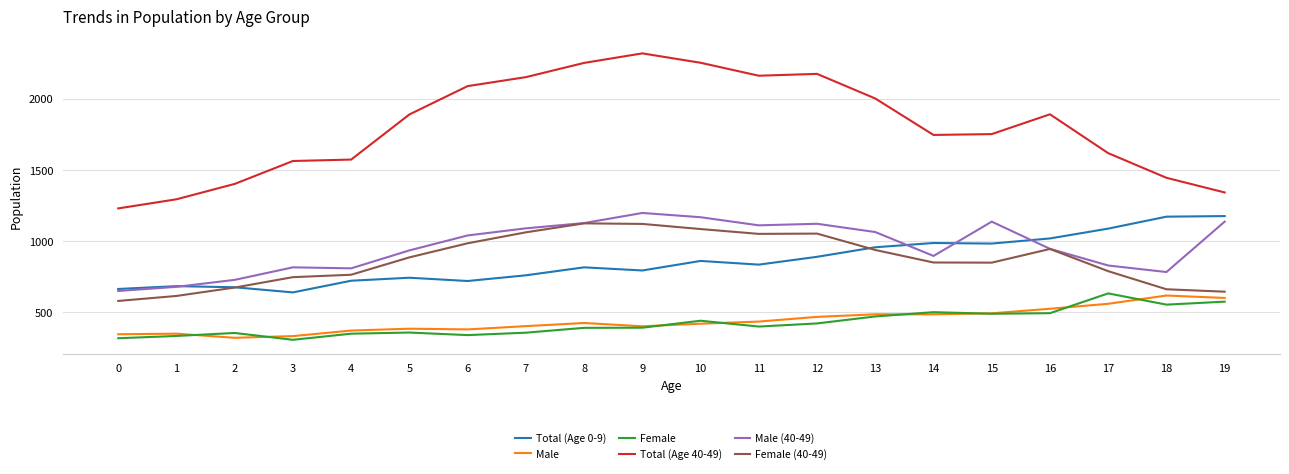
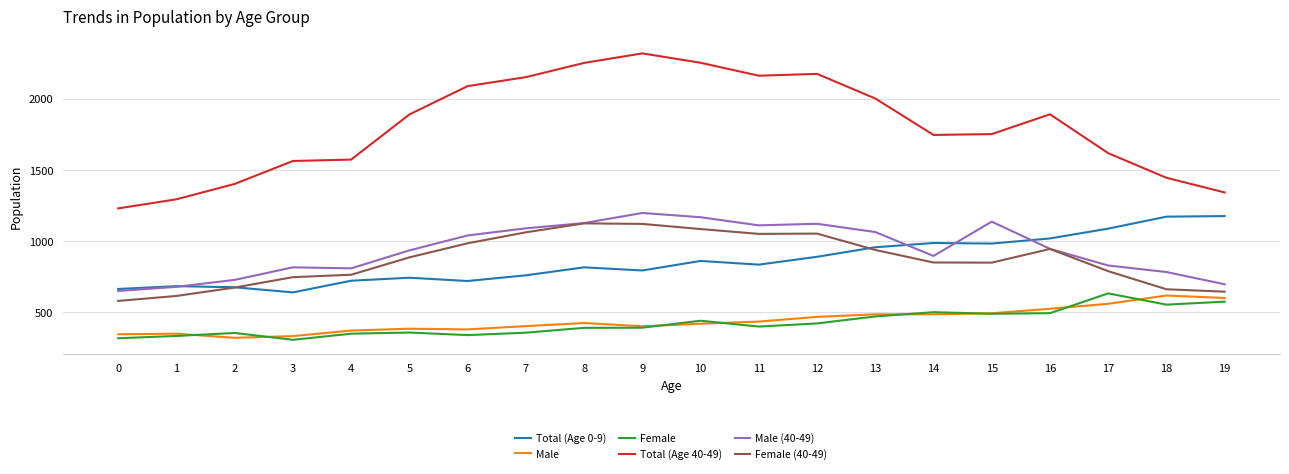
  {
    "Total (Age 0-9)": {
      "3": 640,
      "4": 720,
      "5": 740,
      "6": 720,
      "7": 760,
      "8": 820,
      "9": 790,
      "10": 860,
      "11": 840,
      "12": 890,
      "13": 960,
      "14": 990,
      "15": 980,
      "16": 1020,
      "17": 1090,
      "18": 1170,
      "19": 1180
    },
    "Male": {
      "0": 350,
      "2": 320,
      "3": 330,
      "4": 370,
      "5": 390,
      "6": 380,
      "7": 400,
      "8": 430,
      "10": 420,
      "11": 440,
      "12": 470,
      "16": 530,
      "17": 560,
      "18": 620,
      "19": 600
    },
    "Female": {
      "0": 320,
      "2": 360,
      "3": 310,
      "4": 350,
      "5": 360,
      "6": 340,
      "7": 360,
      "8": 390,
      "10": 440,
      "11": 400,
      "12": 420,
      "16": 490,
      "17": 630,
      "18": 550,
      "19": 580
    },
    "Total (Age 40-49)": {
      "0": 1230,
      "1": 1290,
      "2": 1400,
      "3": 1560,
      "4": 1570,
      "5": 1890,
      "6": 2090,
      "7": 2150,
      "8": 2250,
      "9": 2320,
      "10": 2250,
      "11": 2160,
      "12": 2180,
      "13": 2000,
      "14": 1750,
      "15": 1750,
      "16": 1890,
      "17": 1620,
      "18": 1450,
      "19": 1340
    },
    "Male (40-49)": {
      "2": 730,
      "3": 820,
      "4": 810,
      "5": 940,
      "6": 1040,
      "7": 1090,
      "9": 1200,
      "10": 1170,
      "11": 1110,
      "12": 1120,
      "13": 1060,
      "14": 900,
      "15": 1140,
      "17": 830,
      "18": 780,
-     "19": 1140
+     "19": 700
    },
    "Female (40-49)": {
      "0": 580,
      "1": 620,
      "3": 750,
      "4": 760,
      "5": 890,
      "6": 990,
      "7": 1060,
      "9": 1120,
      "10": 1090,
      "11": 1050,
      "12": 1050,
      "13": 940,
      "14": 850,
      "15": 850,
      "17": 790,
      "18": 660,
      "19": 650
    }
  }
